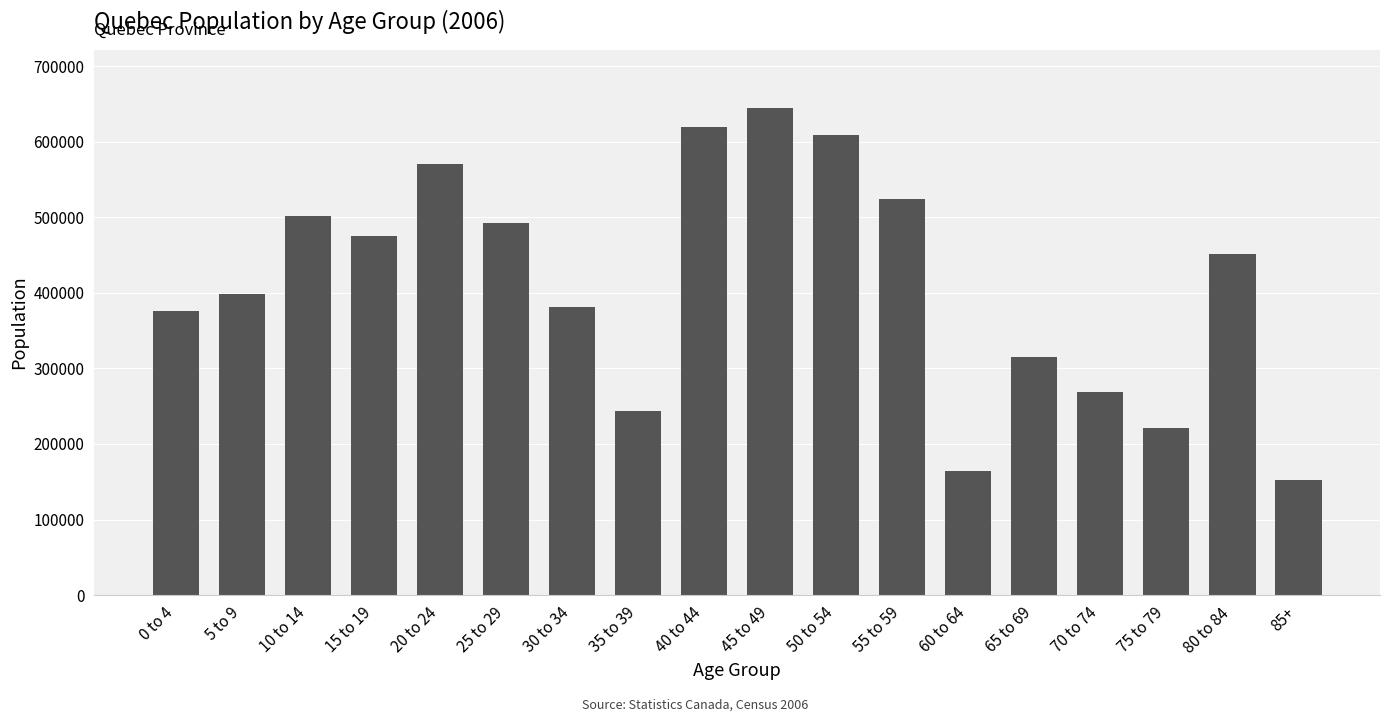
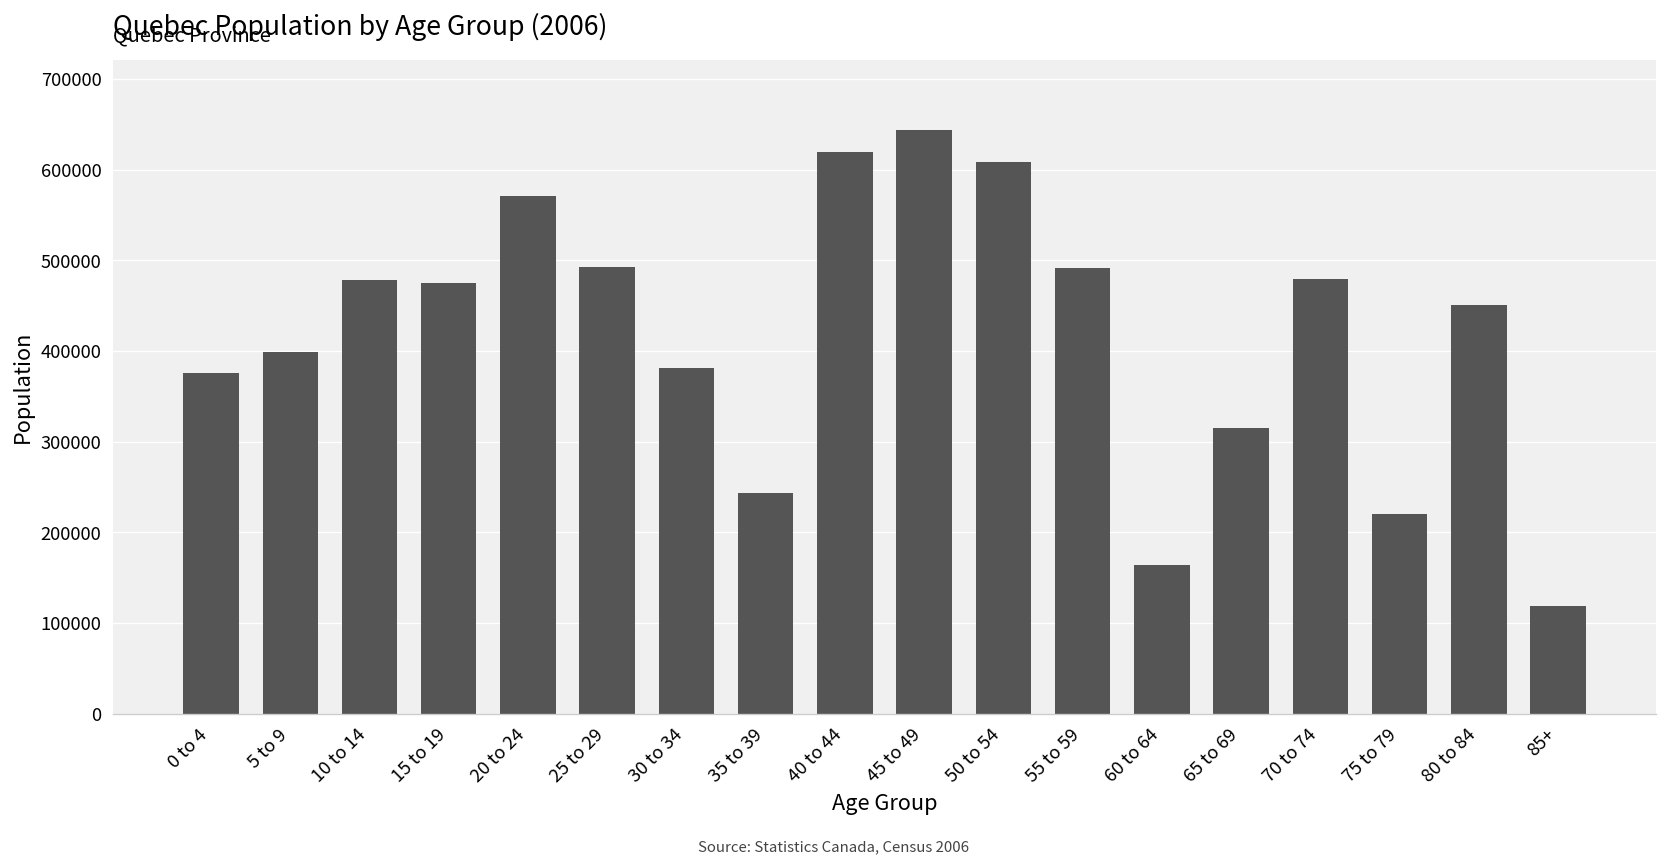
  {
    "0 to 4": 380000,
    "5 to 9": 400000,
-   "10 to 14": 500000,
+   "10 to 14": 480000,
    "15 to 19": 480000,
    "20 to 24": 570000,
    "25 to 29": 490000,
    "30 to 34": 380000,
    "35 to 39": 240000,
    "40 to 44": 620000,
    "45 to 49": 640000,
    "50 to 54": 610000,
-   "55 to 59": 520000,
+   "55 to 59": 490000,
    "60 to 64": 160000,
    "65 to 69": 320000,
-   "70 to 74": 270000,
+   "70 to 74": 480000,
    "75 to 79": 220000,
    "80 to 84": 450000,
-   "85+": 150000
+   "85+": 120000
  }
